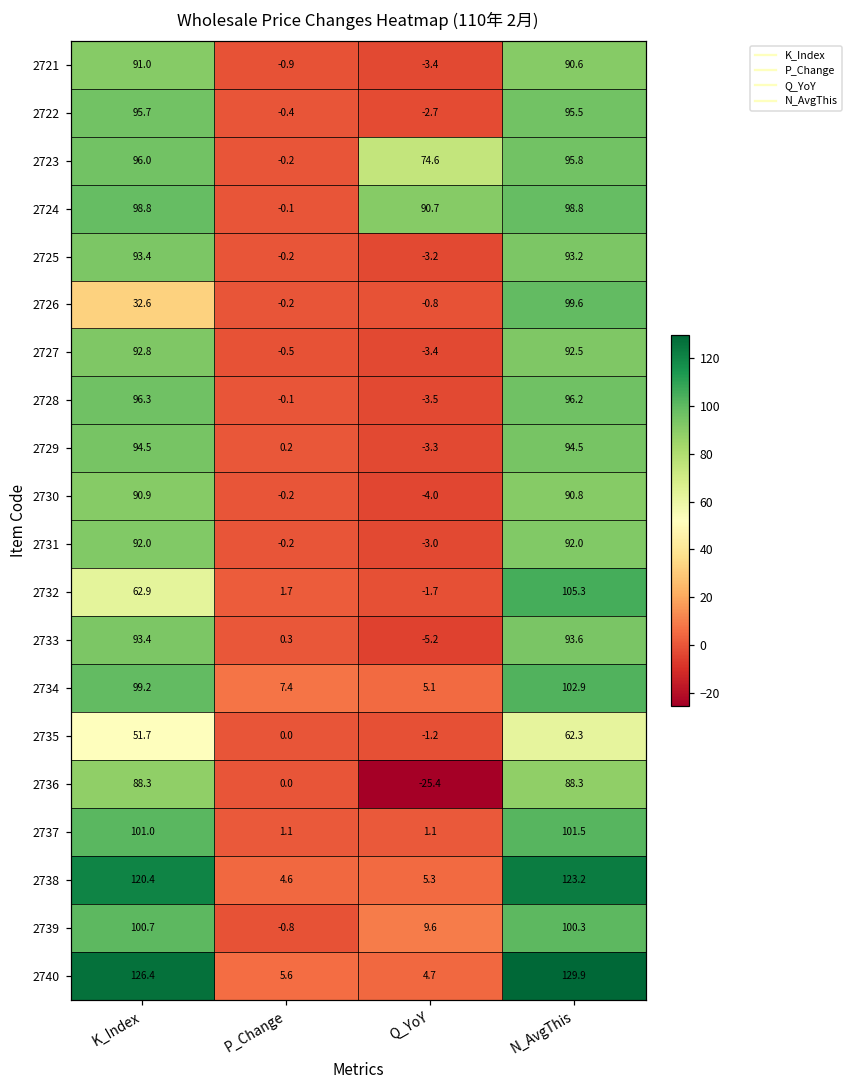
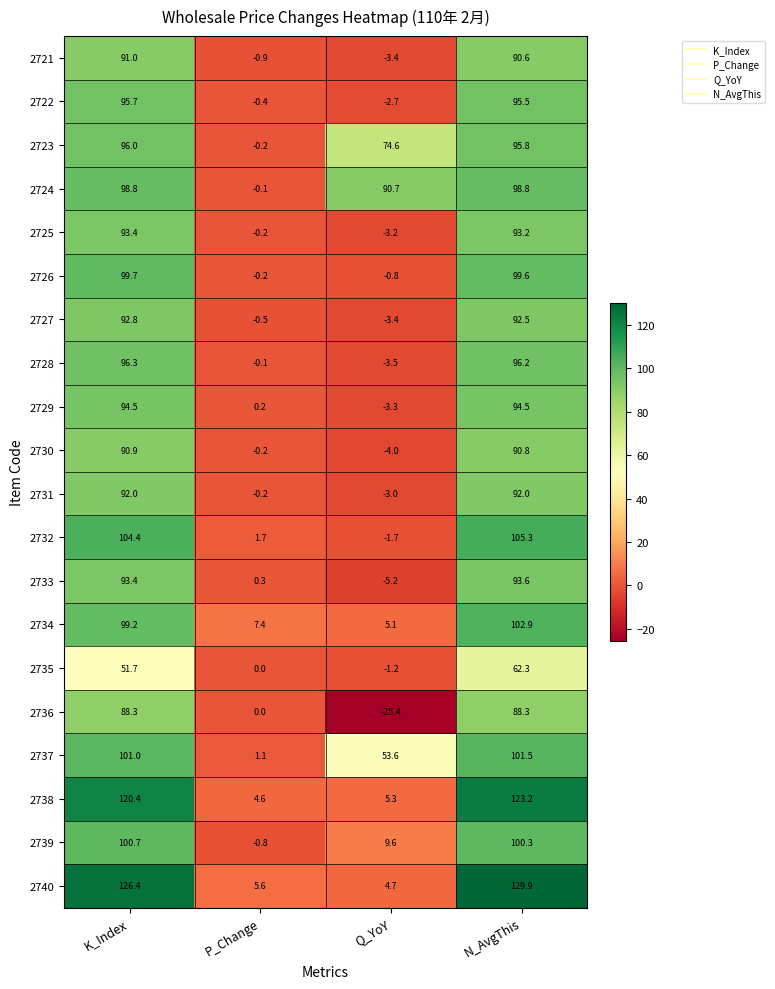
  {
    "2721": {
      "K_Index": 91.0,
      "P_Change": -0.9,
      "Q_YoY": -3.4,
      "N_AvgThis": 90.6
    },
    "2722": {
      "K_Index": 95.7,
      "P_Change": -0.4,
      "Q_YoY": -2.7,
      "N_AvgThis": 95.5
    },
    "2723": {
      "K_Index": 96.0,
      "P_Change": -0.2,
      "Q_YoY": 74.6,
      "N_AvgThis": 95.8
    },
    "2724": {
      "K_Index": 98.8,
      "P_Change": -0.1,
      "Q_YoY": 90.7,
      "N_AvgThis": 98.8
    },
    "2725": {
      "K_Index": 93.4,
      "P_Change": -0.2,
      "Q_YoY": -3.2,
      "N_AvgThis": 93.2
    },
    "2726": {
-     "K_Index": 32.6,
+     "K_Index": 99.7,
      "P_Change": -0.2,
      "Q_YoY": -0.8,
      "N_AvgThis": 99.6
    },
    "2727": {
      "K_Index": 92.8,
      "P_Change": -0.5,
      "Q_YoY": -3.4,
      "N_AvgThis": 92.5
    },
    "2728": {
      "K_Index": 96.3,
      "P_Change": -0.1,
      "Q_YoY": -3.5,
      "N_AvgThis": 96.2
    },
    "2729": {
      "K_Index": 94.5,
      "P_Change": 0.2,
      "Q_YoY": -3.3,
      "N_AvgThis": 94.5
    },
    "2730": {
      "K_Index": 90.9,
      "P_Change": -0.2,
      "Q_YoY": -4.0,
      "N_AvgThis": 90.8
    },
    "2731": {
      "K_Index": 92.0,
      "P_Change": -0.2,
      "Q_YoY": -3.0,
      "N_AvgThis": 92.0
    },
    "2732": {
-     "K_Index": 62.9,
+     "K_Index": 104.4,
      "P_Change": 1.7,
      "Q_YoY": -1.7,
      "N_AvgThis": 105.3
    },
    "2733": {
      "K_Index": 93.4,
      "P_Change": 0.3,
      "Q_YoY": -5.2,
      "N_AvgThis": 93.6
    },
    "2734": {
      "K_Index": 99.2,
      "P_Change": 7.4,
      "Q_YoY": 5.1,
      "N_AvgThis": 102.9
    },
    "2735": {
      "K_Index": 51.7,
      "P_Change": 0.0,
      "Q_YoY": -1.2,
      "N_AvgThis": 62.3
    },
    "2736": {
      "K_Index": 88.3,
      "P_Change": 0.0,
      "Q_YoY": -25.4,
      "N_AvgThis": 88.3
    },
    "2737": {
      "K_Index": 101.0,
      "P_Change": 1.1,
-     "Q_YoY": 1.1,
+     "Q_YoY": 53.6,
      "N_AvgThis": 101.5
    },
    "2738": {
      "K_Index": 120.4,
      "P_Change": 4.6,
      "Q_YoY": 5.3,
      "N_AvgThis": 123.2
    },
    "2739": {
      "K_Index": 100.7,
      "P_Change": -0.8,
      "Q_YoY": 9.6,
      "N_AvgThis": 100.3
    },
    "2740": {
      "K_Index": 126.4,
      "P_Change": 5.6,
      "Q_YoY": 4.7,
      "N_AvgThis": 129.9
    }
  }
